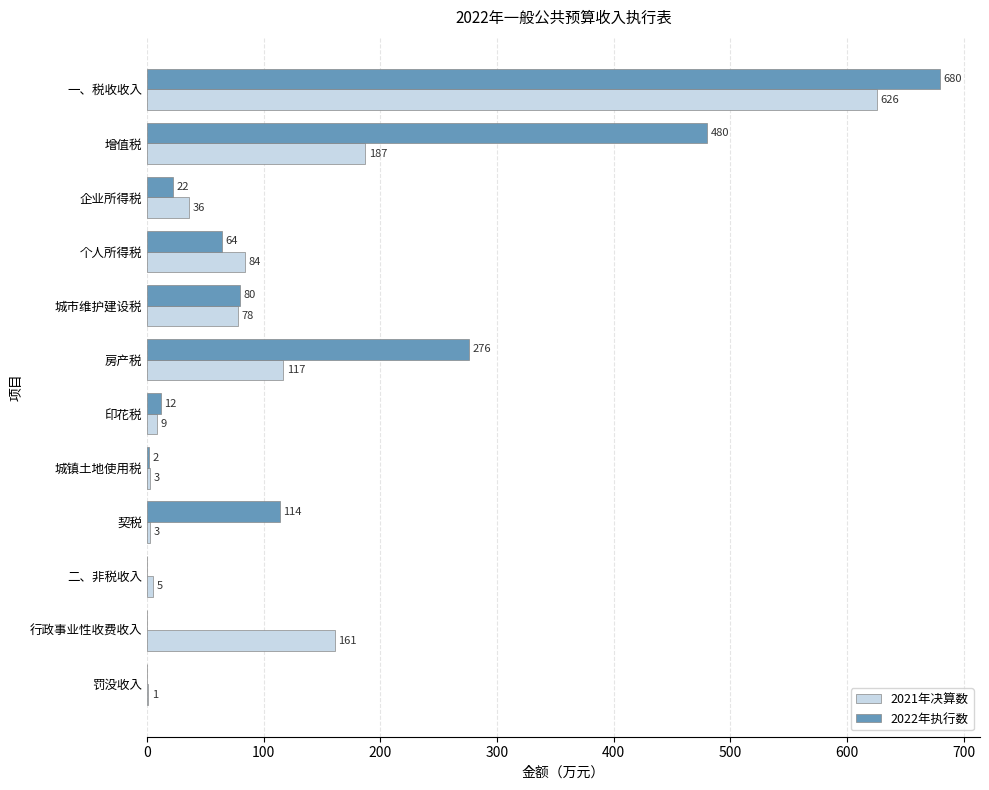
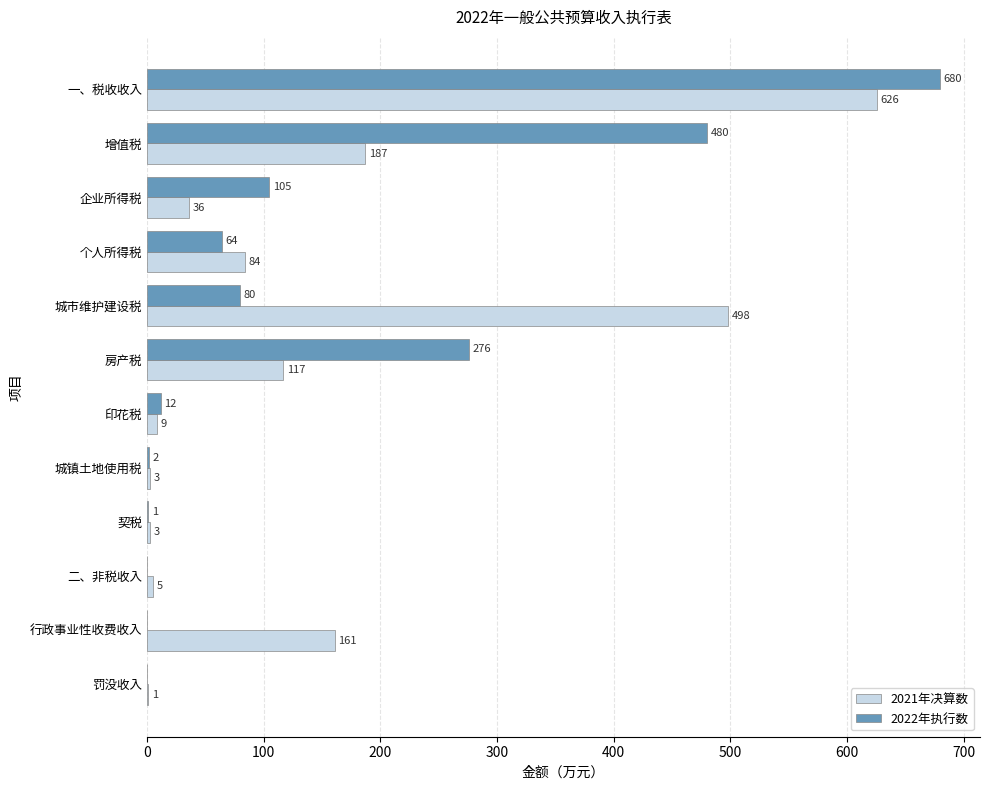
  {
    "2021年决算数": {
      "一、税收收入": 626,
      "增值税": 187,
      "企业所得税": 36,
      "个人所得税": 84,
-     "城市维护建设税": 78,
+     "城市维护建设税": 498,
      "房产税": 117,
      "印花税": 9,
      "城镇土地使用税": 3,
      "契税": 3,
      "二、非税收入": 5,
      "行政事业性收费收入": 161,
      "罚没收入": 1
    },
    "2022年执行数": {
      "一、税收收入": 680,
      "增值税": 480,
-     "企业所得税": 22,
+     "企业所得税": 105,
      "个人所得税": 64,
      "城市维护建设税": 80,
      "房产税": 276,
      "印花税": 12,
      "城镇土地使用税": 2,
-     "契税": 114
+     "契税": 1
    }
  }
